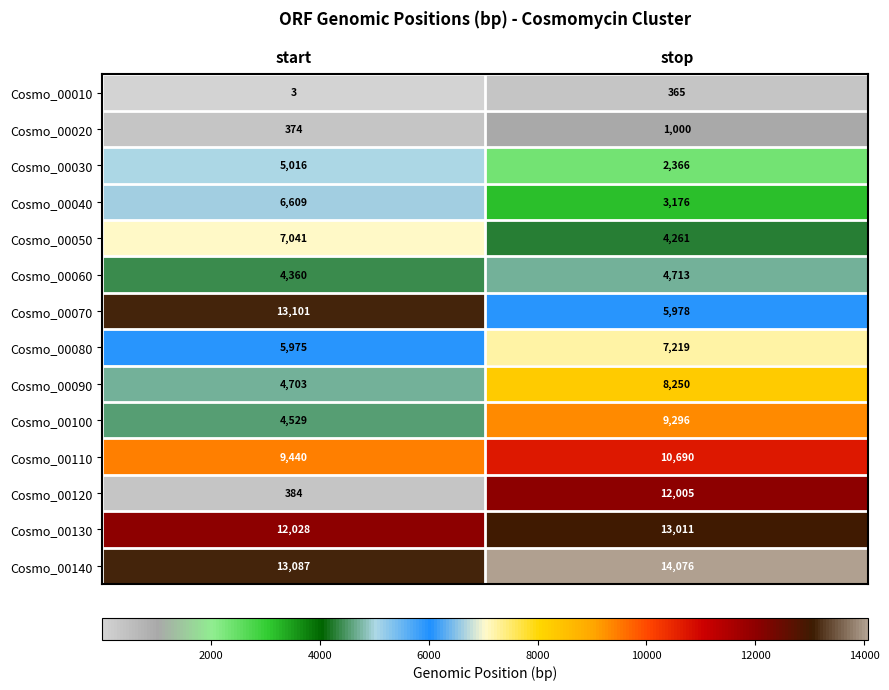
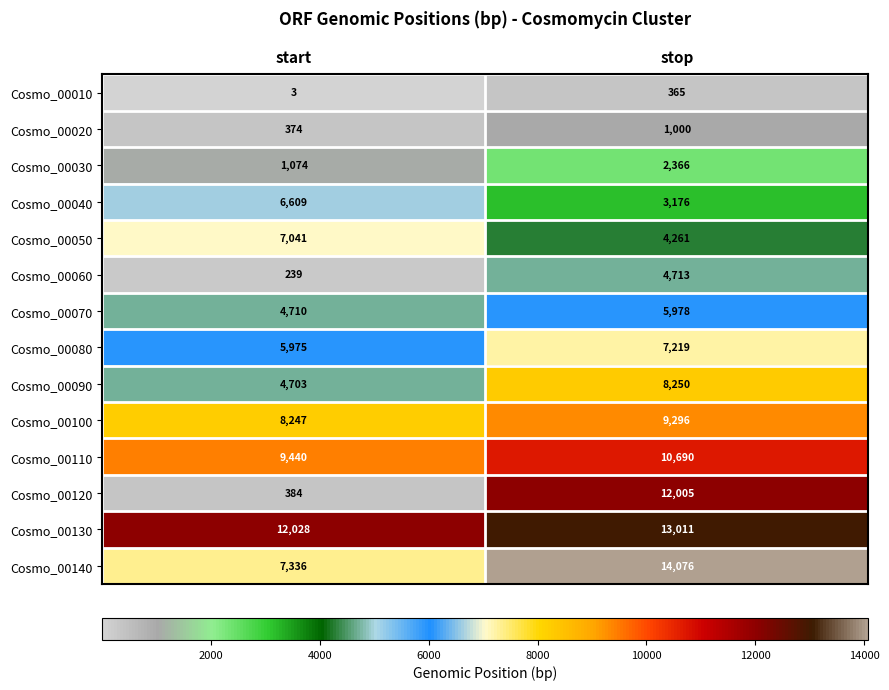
  {
    "Cosmo_00010": {
      "start": "3",
      "stop": "365"
    },
    "Cosmo_00020": {
      "start": "374",
      "stop": "1,000"
    },
    "Cosmo_00030": {
-     "start": "5,016",
+     "start": "1,074",
      "stop": "2,366"
    },
    "Cosmo_00040": {
      "start": "6,609",
      "stop": "3,176"
    },
    "Cosmo_00050": {
      "start": "7,041",
      "stop": "4,261"
    },
    "Cosmo_00060": {
-     "start": "4,360",
+     "start": "239",
      "stop": "4,713"
    },
    "Cosmo_00070": {
-     "start": "13,101",
+     "start": "4,710",
      "stop": "5,978"
    },
    "Cosmo_00080": {
      "start": "5,975",
      "stop": "7,219"
    },
    "Cosmo_00090": {
      "start": "4,703",
      "stop": "8,250"
    },
    "Cosmo_00100": {
-     "start": "4,529",
+     "start": "8,247",
      "stop": "9,296"
    },
    "Cosmo_00110": {
      "start": "9,440",
      "stop": "10,690"
    },
    "Cosmo_00120": {
      "start": "384",
      "stop": "12,005"
    },
    "Cosmo_00130": {
      "start": "12,028",
      "stop": "13,011"
    },
    "Cosmo_00140": {
-     "start": "13,087",
+     "start": "7,336",
      "stop": "14,076"
    }
  }
